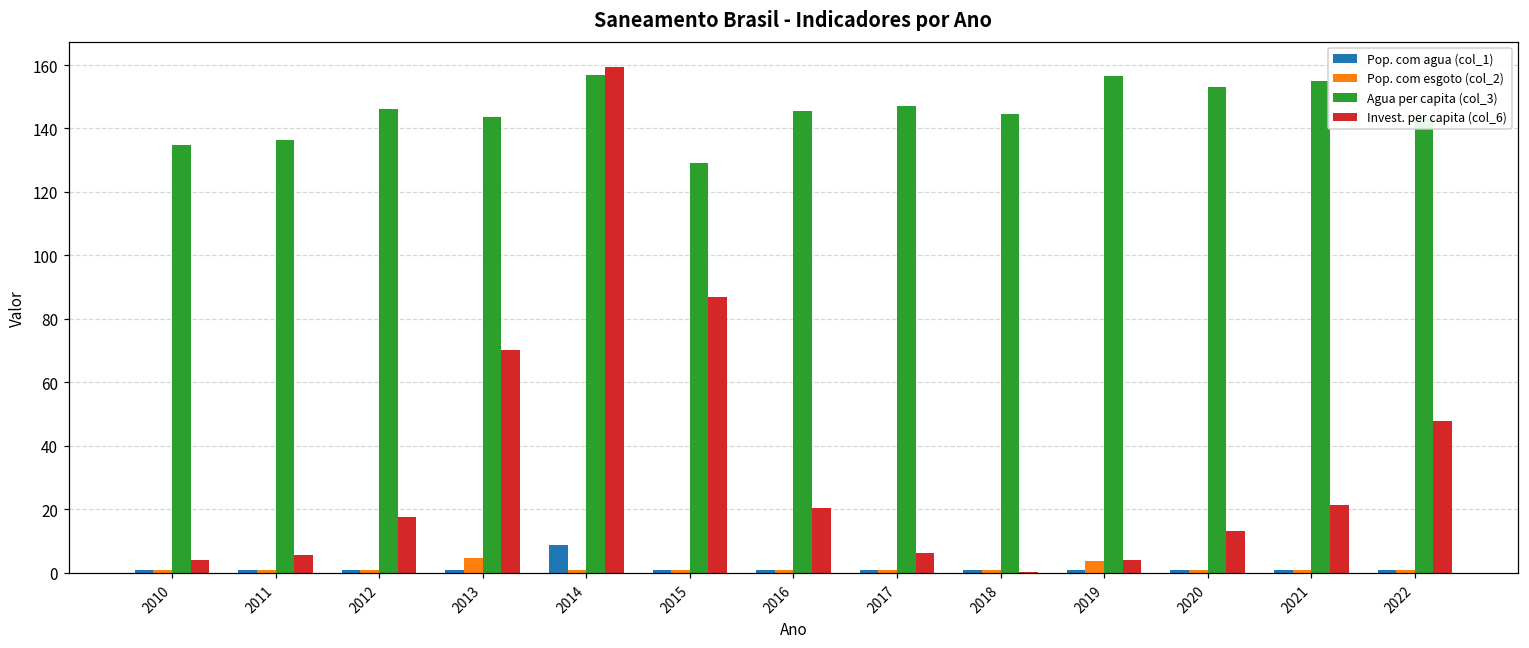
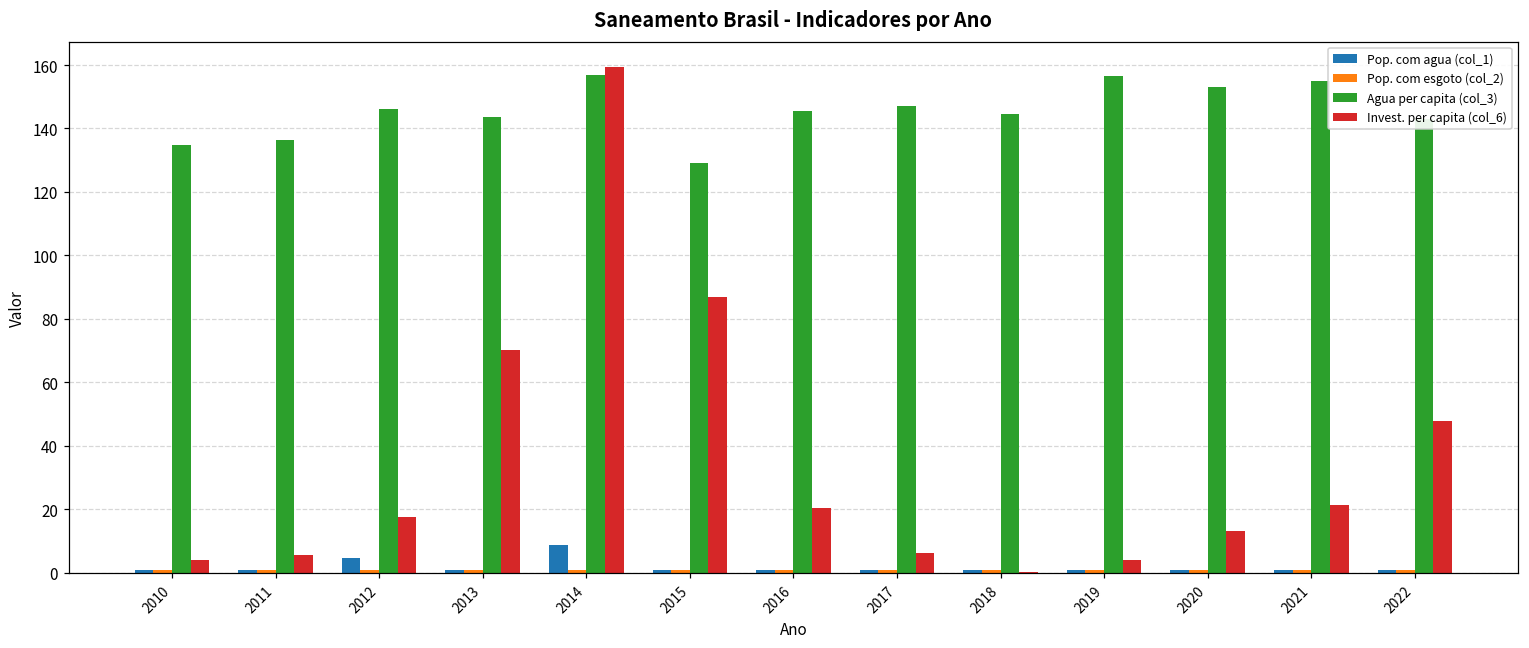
  {
    "Pop. com agua (col_1)": {
      "2011": 1,
-     "2012": 1,
+     "2012": 5,
      "2013": 1,
      "2014": 9,
      "2015": 1,
      "2016": 1,
      "2017": 1,
      "2018": 1,
      "2019": 1,
      "2020": 1,
      "2021": 1,
      "2022": 1
    },
    "Pop. com esgoto (col_2)": {
      "2010": 1,
      "2011": 1,
      "2012": 1,
-     "2013": 5,
+     "2013": 1,
      "2014": 1,
      "2015": 1,
      "2016": 1,
      "2017": 1,
      "2018": 1,
-     "2019": 4,
+     "2019": 1,
      "2020": 1,
      "2021": 1,
      "2022": 1
    },
    "Agua per capita (col_3)": {
      "2010": 135,
      "2011": 136,
      "2012": 146,
      "2013": 144,
      "2014": 157,
      "2015": 129,
      "2016": 146,
      "2017": 147,
      "2018": 145,
      "2019": 157,
      "2020": 153,
      "2021": 155
    },
    "Invest. per capita (col_6)": {
      "2010": 4,
      "2011": 6,
      "2012": 18,
      "2013": 70,
      "2014": 159,
      "2015": 87,
      "2016": 20,
      "2017": 6,
      "2019": 4,
      "2020": 13,
      "2021": 21,
      "2022": 48
    }
  }
